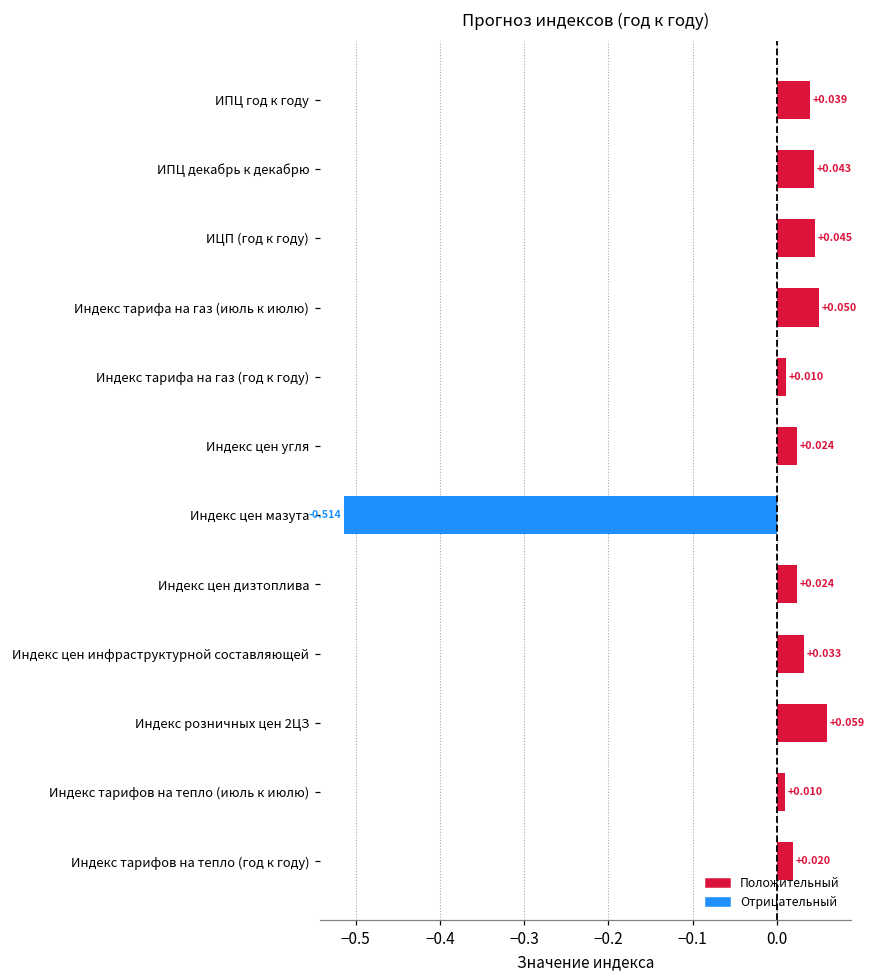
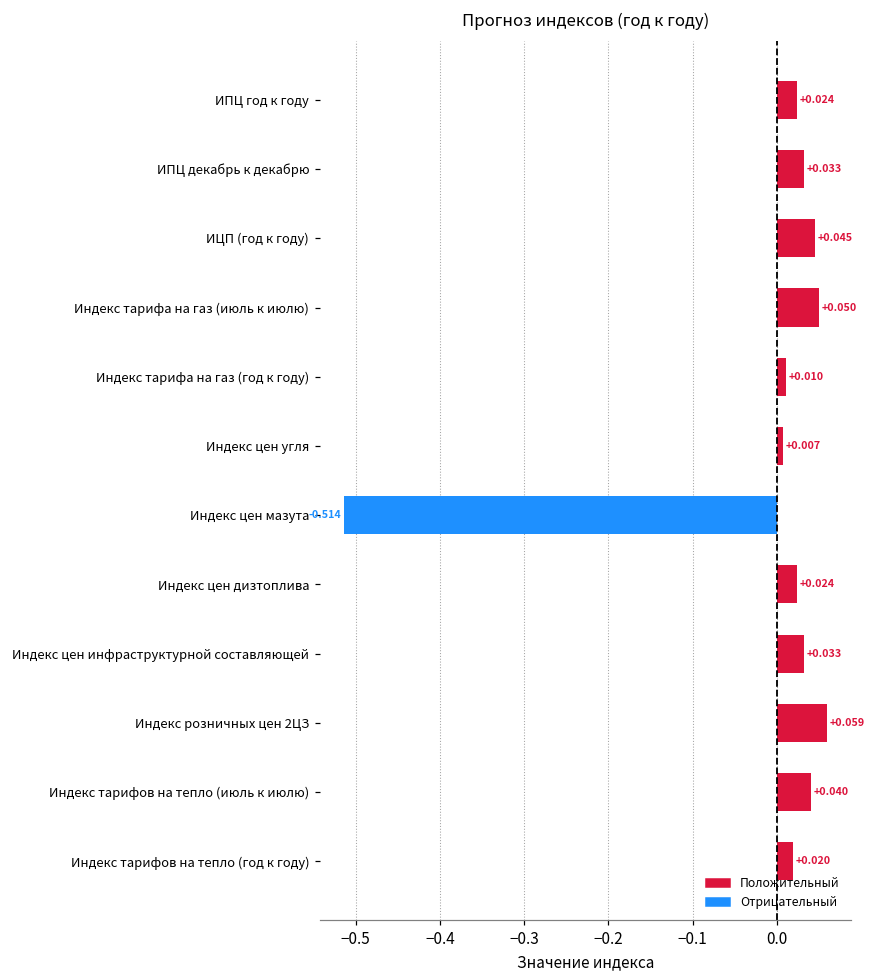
  {
-   "ИПЦ год к году": "+0.039",
-   "ИПЦ декабрь к декабрю": "+0.043",
+   "ИПЦ год к году": "+0.024",
+   "ИПЦ декабрь к декабрю": "+0.033",
    "ИЦП (год к году)": "+0.045",
    "Индекс тарифа на газ (июль к июлю)": "+0.050",
    "Индекс тарифа на газ (год к году)": "+0.010",
-   "Индекс цен угля": "+0.024",
+   "Индекс цен угля": "+0.007",
    "Индекс цен мазута": "-0.514",
    "Индекс цен дизтоплива": "+0.024",
    "Индекс цен инфраструктурной составляющей": "+0.033",
    "Индекс розничных цен 2ЦЗ": "+0.059",
-   "Индекс тарифов на тепло (июль к июлю)": "+0.010",
+   "Индекс тарифов на тепло (июль к июлю)": "+0.040",
    "Индекс тарифов на тепло (год к году)": "+0.020"
  }
